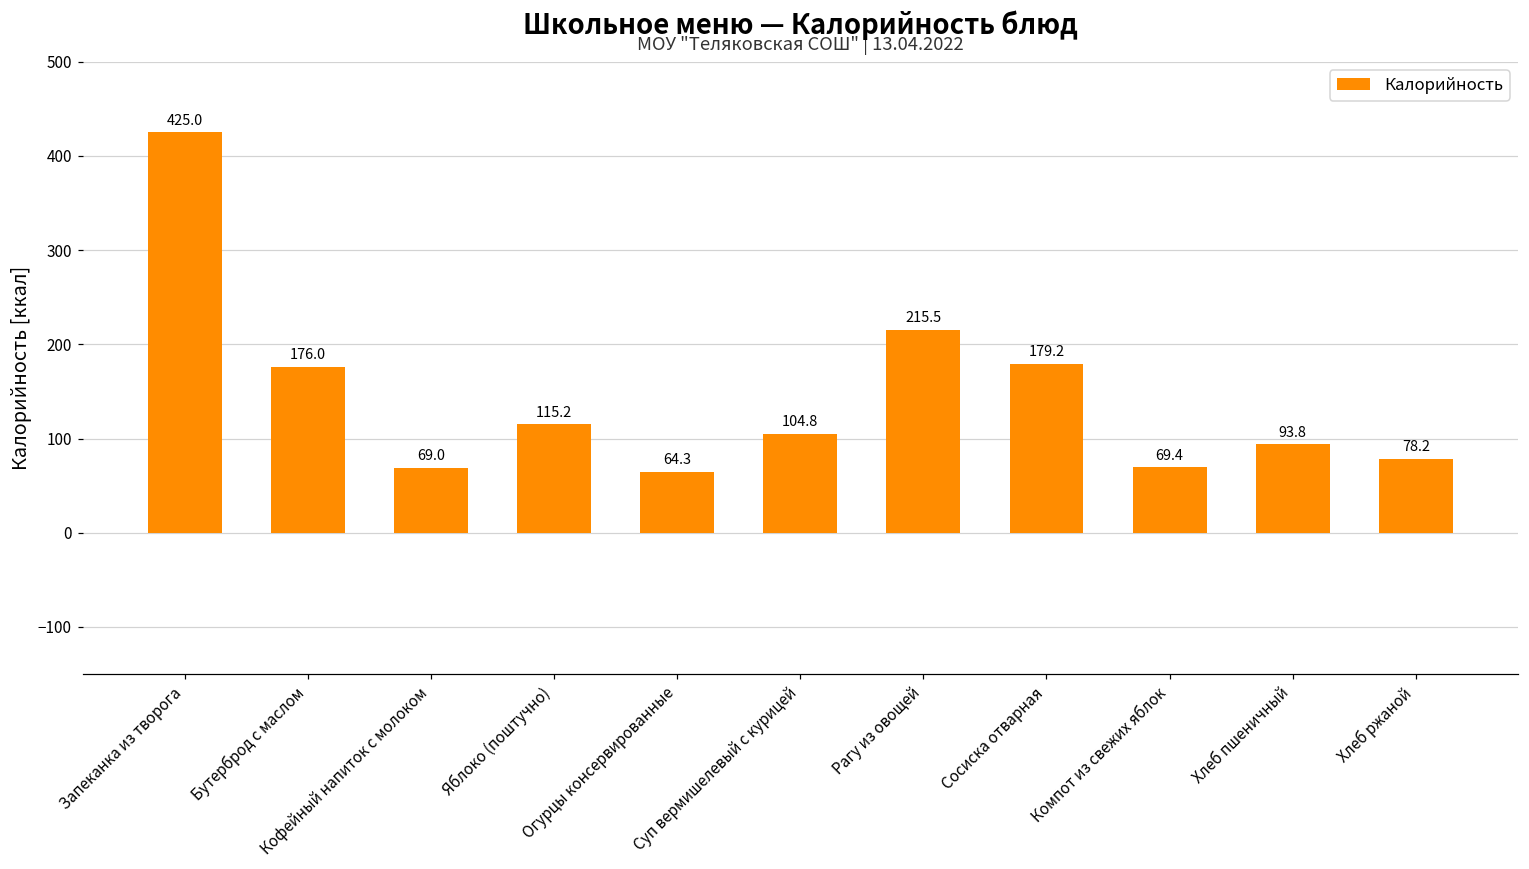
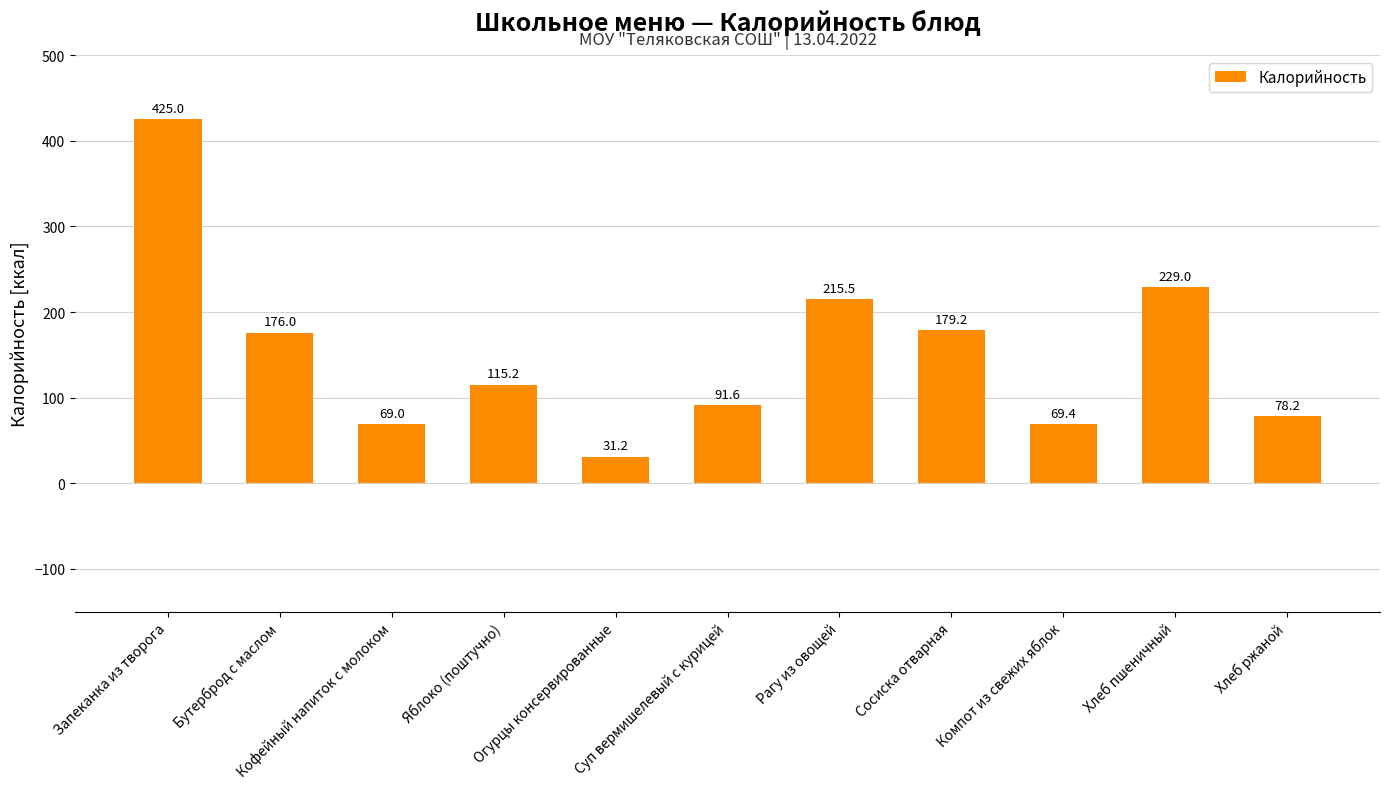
  {
    "Запеканка из творога": 425.0,
    "Бутерброд с маслом": 176.0,
    "Кофейный напиток с молоком": 69.0,
    "Яблоко (поштучно)": 115.2,
-   "Огурцы консервированные": 64.3,
-   "Суп вермишелевый с курицей": 104.8,
+   "Огурцы консервированные": 31.2,
+   "Суп вермишелевый с курицей": 91.6,
    "Рагу из овощей": 215.5,
    "Сосиска отварная": 179.2,
    "Компот из свежих яблок": 69.4,
-   "Хлеб пшеничный": 93.8,
+   "Хлеб пшеничный": 229.0,
    "Хлеб ржаной": 78.2
  }
